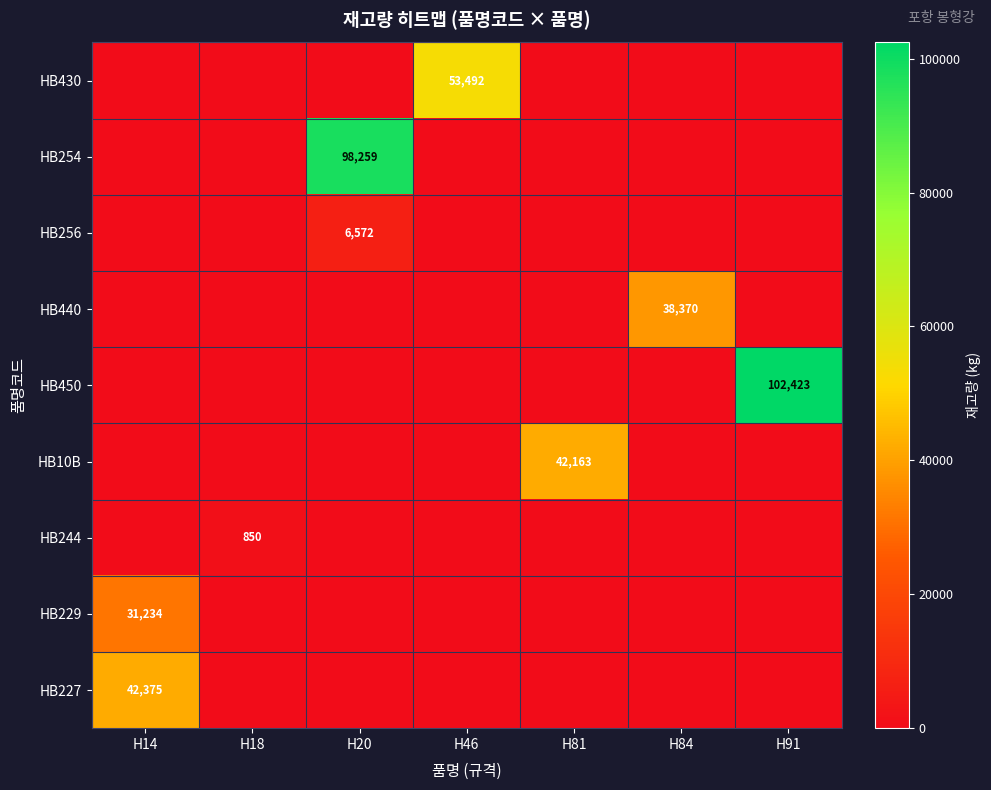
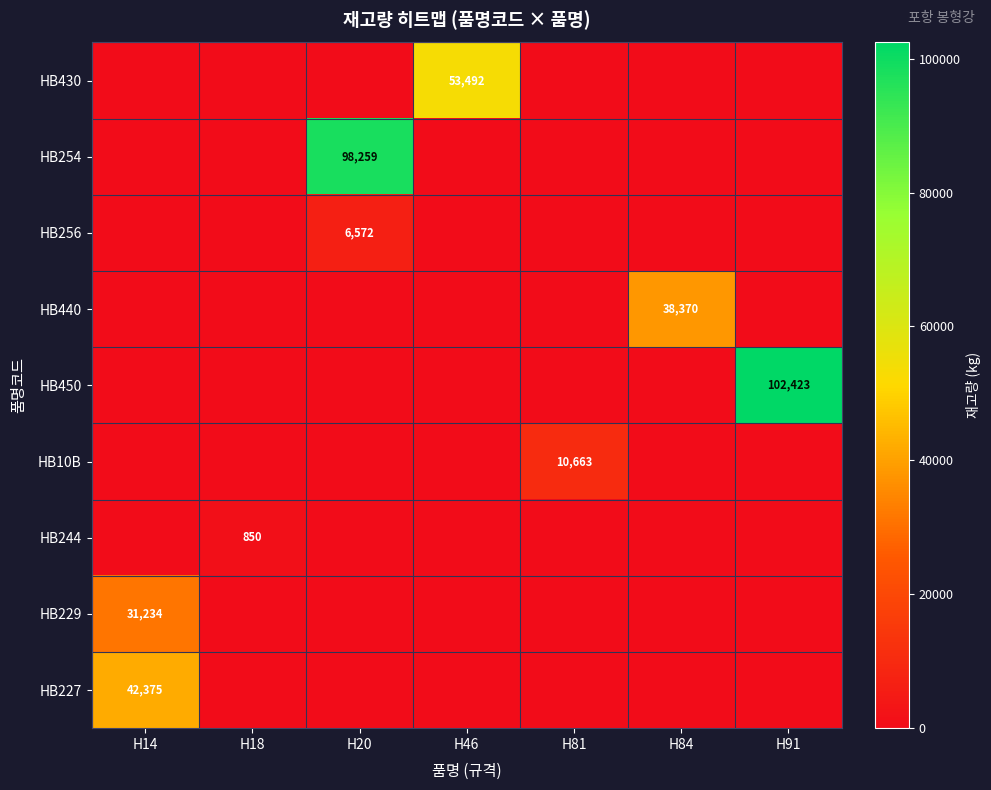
  {
    "HB430": {
      "H46": "53,492"
    },
    "HB254": {
      "H20": "98,259"
    },
    "HB256": {
      "H20": "6,572"
    },
    "HB440": {
      "H84": "38,370"
    },
    "HB450": {
      "H91": "102,423"
    },
    "HB10B": {
-     "H81": "42,163"
+     "H81": "10,663"
    },
    "HB244": {
      "H18": "850"
    },
    "HB229": {
      "H14": "31,234"
    },
    "HB227": {
      "H14": "42,375"
    }
  }
